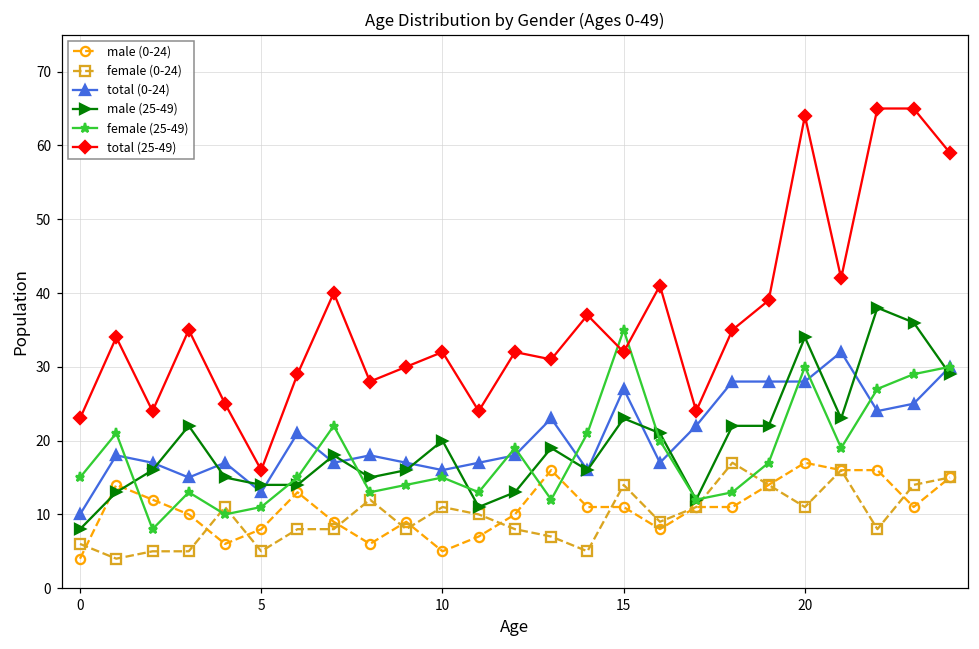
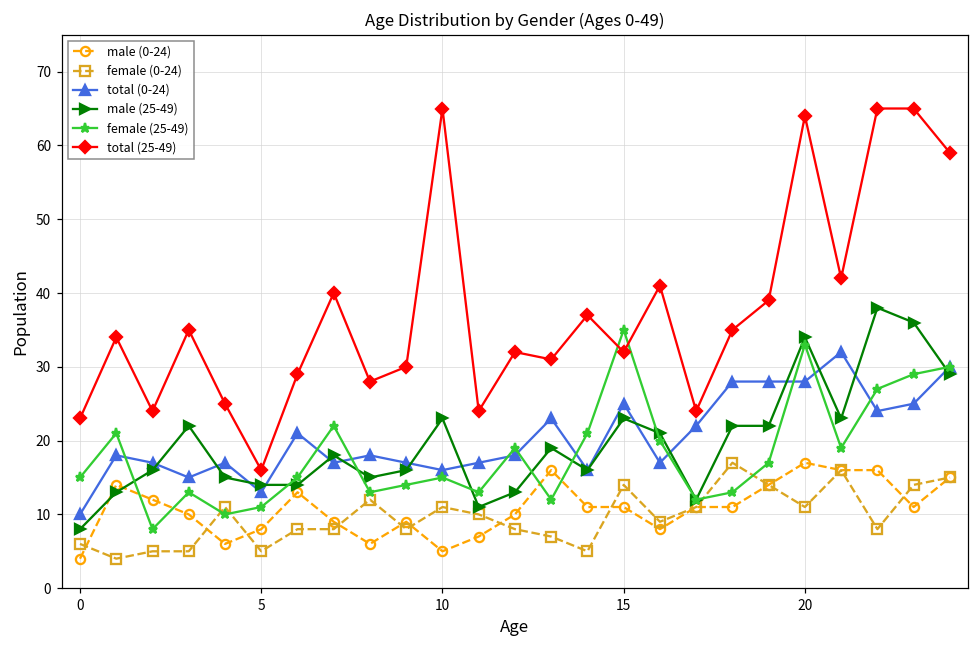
  {
    "total (0-24)": {
      "0": 10,
      "5": 13,
      "10": 16,
-     "15": 27,
+     "15": 25,
      "20": 28
    },
    "male (25-49)": {
      "0": 8,
      "5": 14,
-     "10": 20,
+     "10": 23,
      "15": 23,
      "20": 34
    },
    "female (25-49)": {
      "0": 15,
      "5": 11,
      "10": 15,
      "15": 35,
-     "20": 30
+     "20": 33
    },
    "total (25-49)": {
      "0": 23,
      "5": 16,
-     "10": 32,
+     "10": 65,
      "15": 32,
      "20": 64
    }
  }
